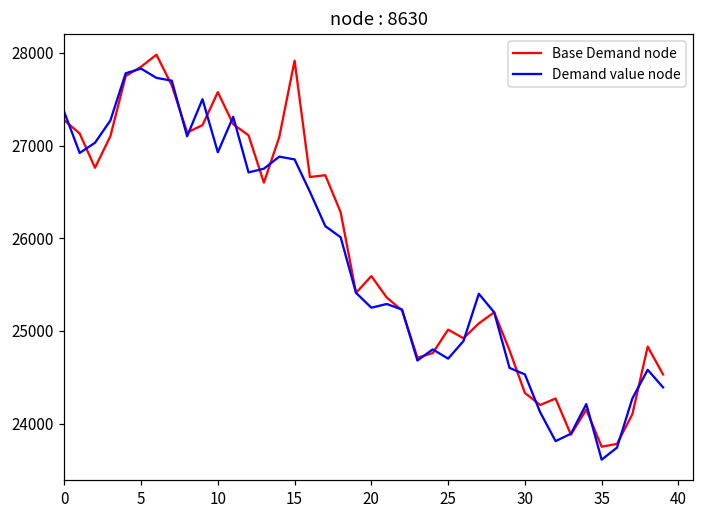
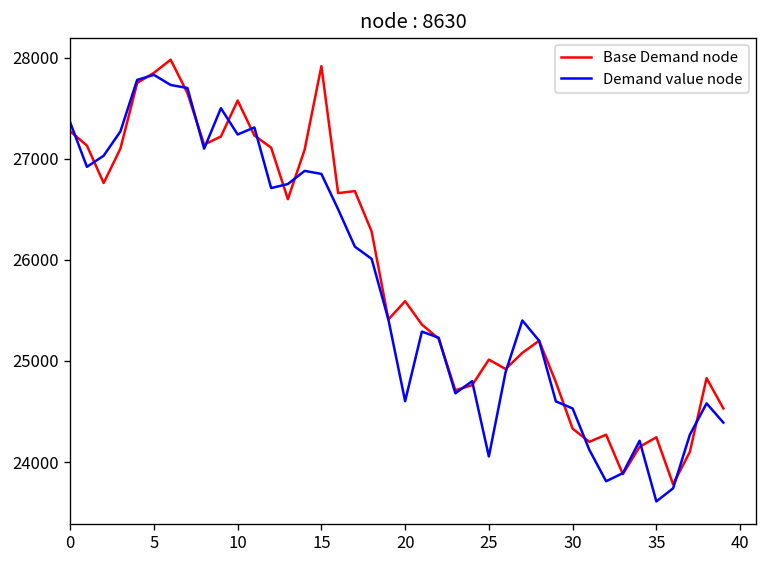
  {
    "Base Demand node": {
      "0": 27300,
      "10": 27600,
      "15": 27900,
      "20": 25600,
      "25": 25000,
      "30": 24300,
-     "35": 23800
+     "35": 24200
    },
    "Demand value node": {
      "0": 27400,
-     "10": 26900,
+     "10": 27200,
      "15": 26900,
-     "20": 25300,
-     "25": 24700,
+     "20": 24600,
+     "25": 24100,
      "30": 24500,
      "35": 23600
    }
  }
